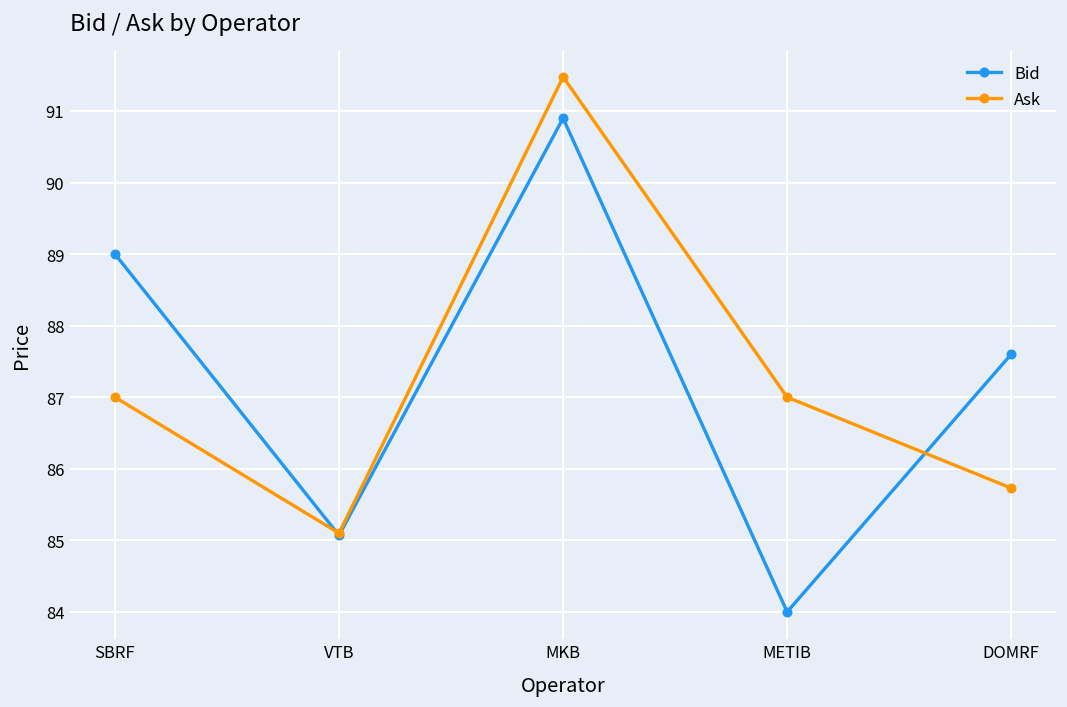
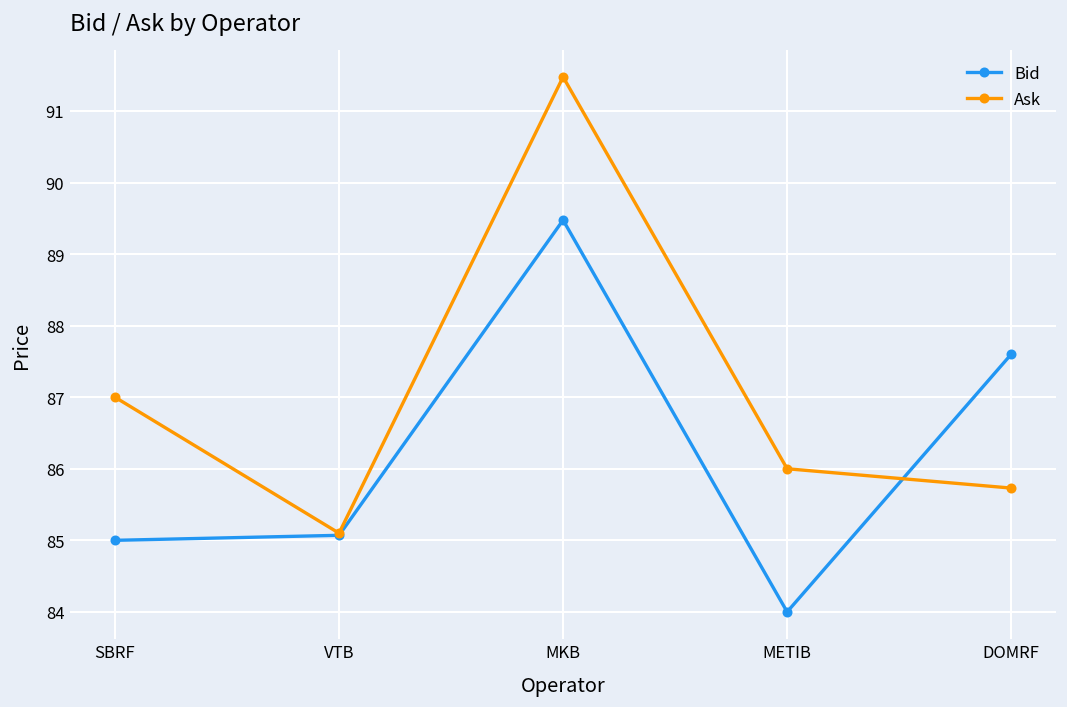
  {
    "Bid": {
-     "SBRF": 89,
-     "MKB": 90.9,
+     "SBRF": 85,
+     "MKB": 89.5,
      "METIB": 84.0,
      "DOMRF": 87.6
    },
    "Ask": {
      "SBRF": 87,
      "MKB": 91.5,
-     "METIB": 87,
+     "METIB": 86,
      "DOMRF": 85.7
    }
  }
